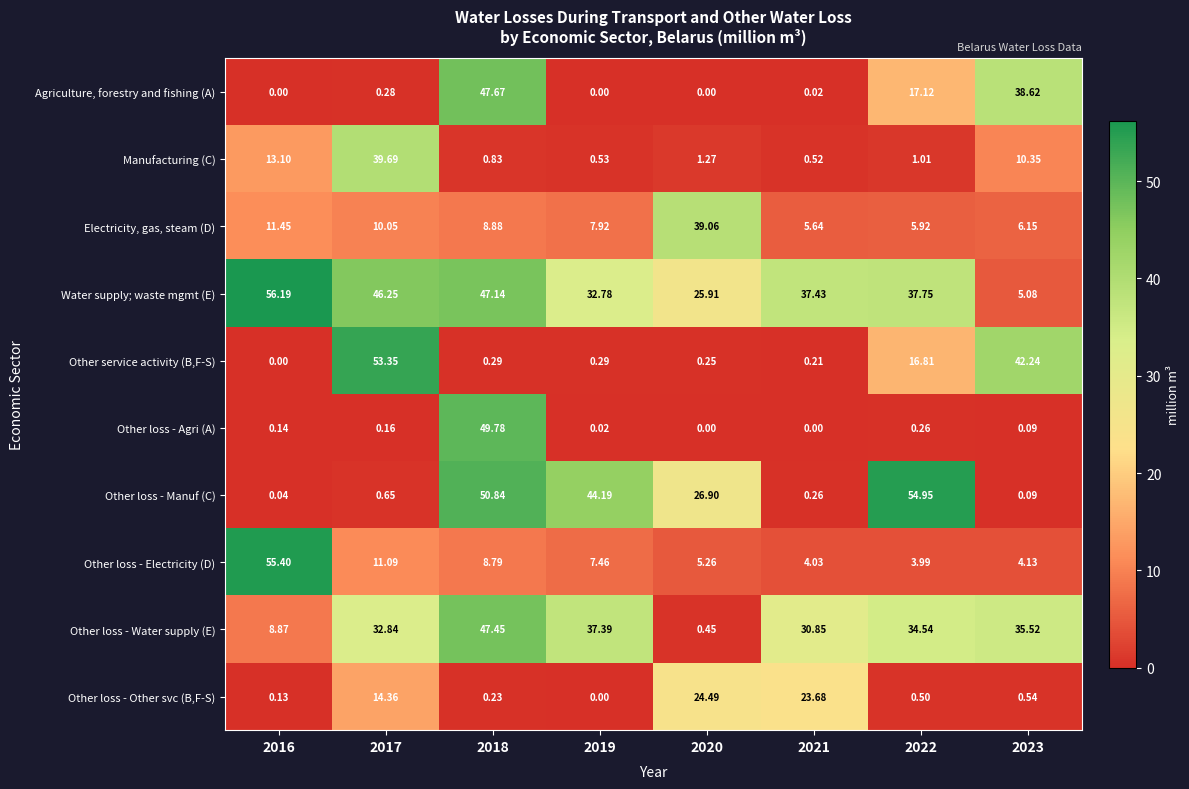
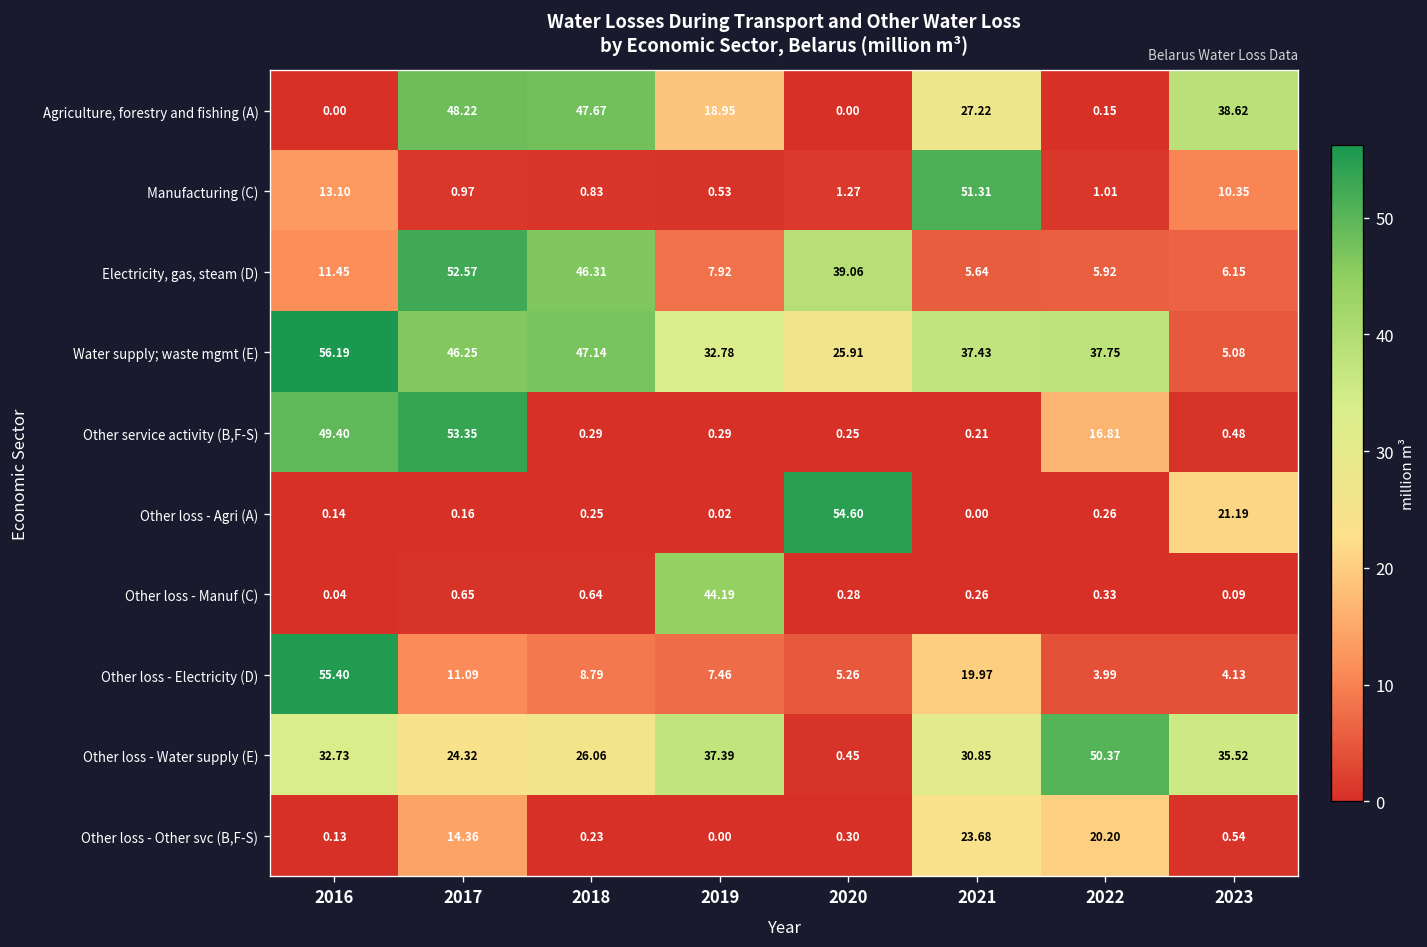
  {
    "Agriculture, forestry and fishing (A)": {
      "2016": 0.00,
-     "2017": 0.28,
+     "2017": 48.22,
      "2018": 47.67,
-     "2019": 0.00,
+     "2019": 18.95,
      "2020": 0.00,
-     "2021": 0.02,
-     "2022": 17.12,
+     "2021": 27.22,
+     "2022": 0.15,
      "2023": 38.62
    },
    "Manufacturing (C)": {
      "2016": 13.10,
-     "2017": 39.69,
+     "2017": 0.97,
      "2018": 0.83,
      "2019": 0.53,
      "2020": 1.27,
-     "2021": 0.52,
+     "2021": 51.31,
      "2022": 1.01,
      "2023": 10.35
    },
    "Electricity, gas, steam (D)": {
      "2016": 11.45,
-     "2017": 10.05,
-     "2018": 8.88,
+     "2017": 52.57,
+     "2018": 46.31,
      "2019": 7.92,
      "2020": 39.06,
      "2021": 5.64,
      "2022": 5.92,
      "2023": 6.15
    },
    "Water supply; waste mgmt (E)": {
      "2016": 56.19,
      "2017": 46.25,
      "2018": 47.14,
      "2019": 32.78,
      "2020": 25.91,
      "2021": 37.43,
      "2022": 37.75,
      "2023": 5.08
    },
    "Other service activity (B,F-S)": {
-     "2016": 0.00,
+     "2016": 49.40,
      "2017": 53.35,
      "2018": 0.29,
      "2019": 0.29,
      "2020": 0.25,
      "2021": 0.21,
      "2022": 16.81,
-     "2023": 42.24
+     "2023": 0.48
    },
    "Other loss - Agri (A)": {
      "2016": 0.14,
      "2017": 0.16,
-     "2018": 49.78,
+     "2018": 0.25,
      "2019": 0.02,
-     "2020": 0.00,
+     "2020": 54.60,
      "2021": 0.00,
      "2022": 0.26,
-     "2023": 0.09
+     "2023": 21.19
    },
    "Other loss - Manuf (C)": {
      "2016": 0.04,
      "2017": 0.65,
-     "2018": 50.84,
+     "2018": 0.64,
      "2019": 44.19,
-     "2020": 26.90,
+     "2020": 0.28,
      "2021": 0.26,
-     "2022": 54.95,
+     "2022": 0.33,
      "2023": 0.09
    },
    "Other loss - Electricity (D)": {
      "2016": 55.40,
      "2017": 11.09,
      "2018": 8.79,
      "2019": 7.46,
      "2020": 5.26,
-     "2021": 4.03,
+     "2021": 19.97,
      "2022": 3.99,
      "2023": 4.13
    },
    "Other loss - Water supply (E)": {
-     "2016": 8.87,
-     "2017": 32.84,
-     "2018": 47.45,
+     "2016": 32.73,
+     "2017": 24.32,
+     "2018": 26.06,
      "2019": 37.39,
      "2020": 0.45,
      "2021": 30.85,
-     "2022": 34.54,
+     "2022": 50.37,
      "2023": 35.52
    },
    "Other loss - Other svc (B,F-S)": {
      "2016": 0.13,
      "2017": 14.36,
      "2018": 0.23,
      "2019": 0.00,
-     "2020": 24.49,
+     "2020": 0.30,
      "2021": 23.68,
-     "2022": 0.50,
+     "2022": 20.20,
      "2023": 0.54
    }
  }
